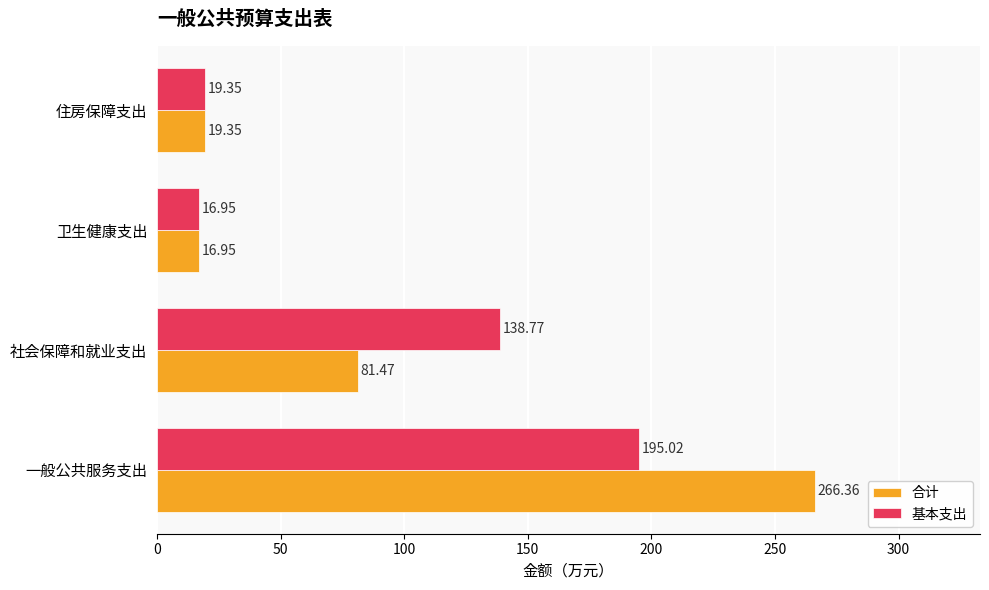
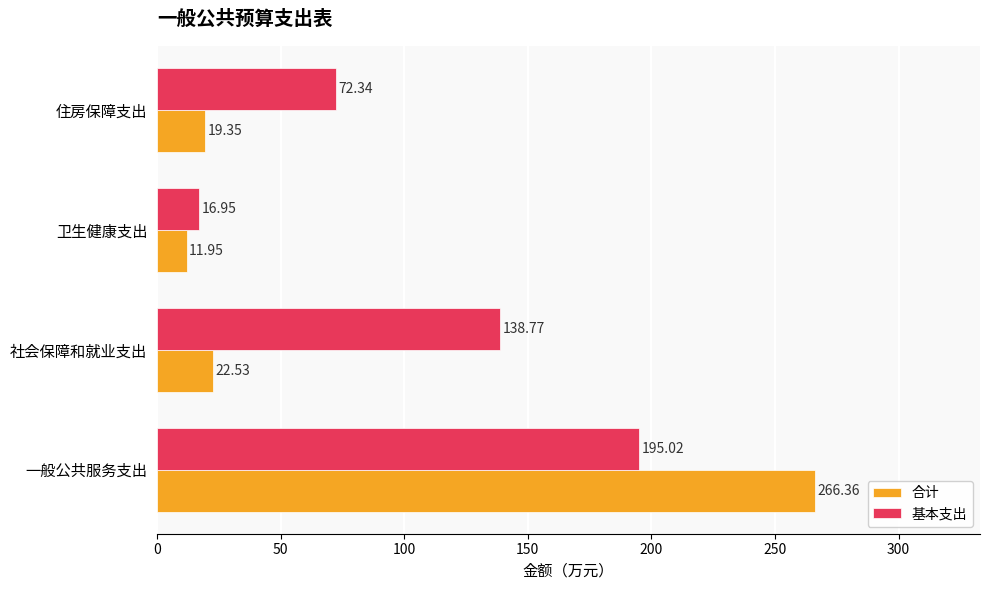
  {
    "合计": {
      "住房保障支出": 19.35,
-     "卫生健康支出": 16.95,
-     "社会保障和就业支出": 81.47,
+     "卫生健康支出": 11.95,
+     "社会保障和就业支出": 22.53,
      "一般公共服务支出": 266.36
    },
    "基本支出": {
-     "住房保障支出": 19.35,
+     "住房保障支出": 72.34,
      "卫生健康支出": 16.95,
      "社会保障和就业支出": 138.77,
      "一般公共服务支出": 195.02
    }
  }
